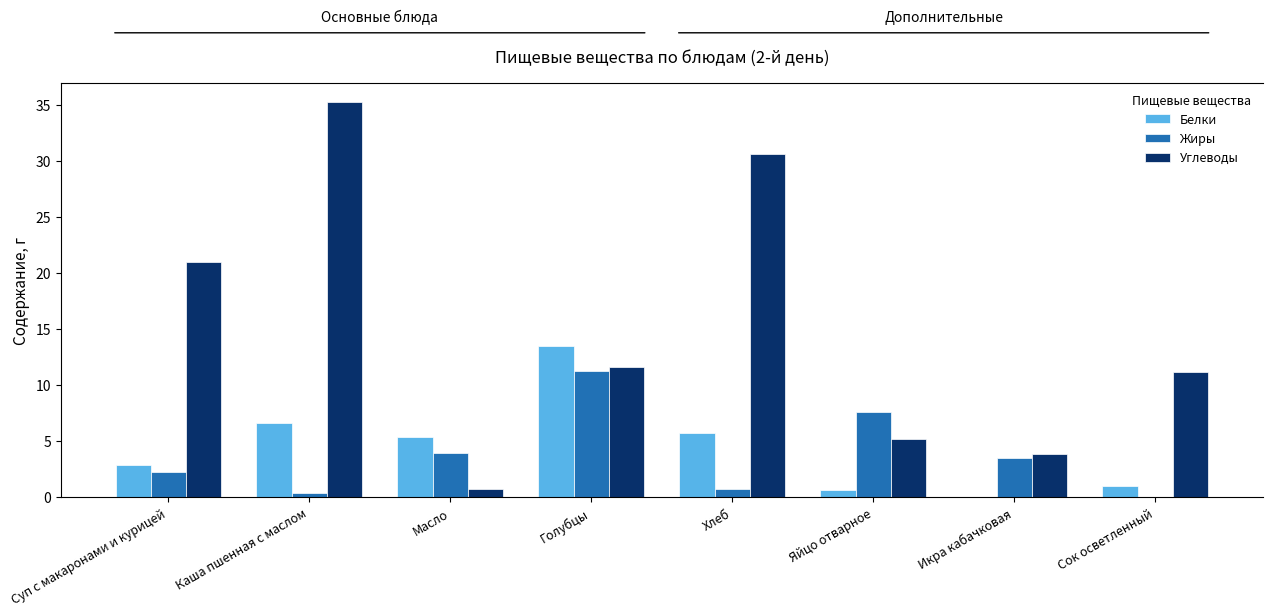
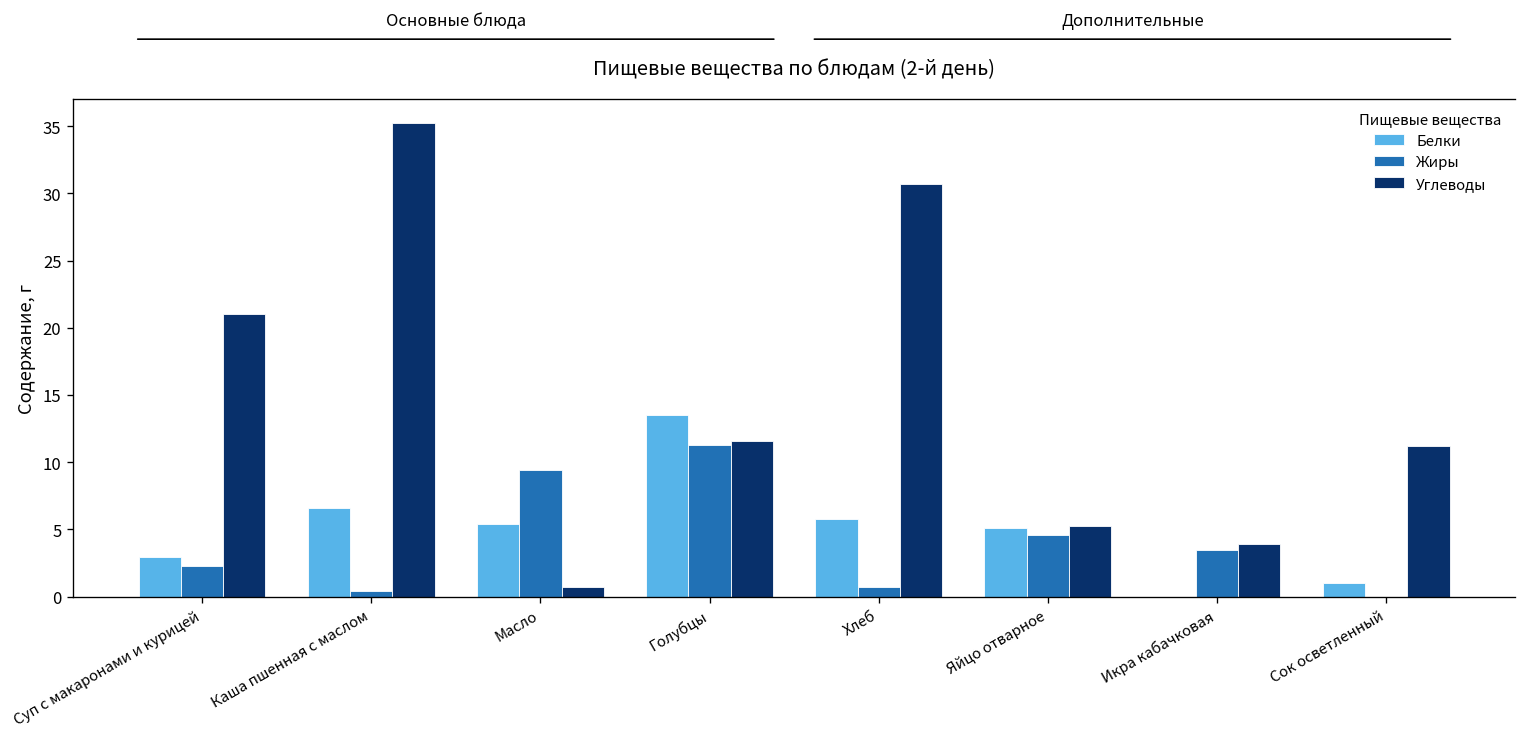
  {
    "Белки": {
      "Суп с макаронами и курицей": 2.9,
      "Каша пшенная с маслом": 6.6,
      "Масло": 5.4,
      "Голубцы": 13.5,
      "Хлеб": 5.8,
-     "Яйцо отварное": 0.6,
+     "Яйцо отварное": 5.1,
      "Икра кабачковая": 0.0,
      "Сок осветленный": 1.0
    },
    "Жиры": {
      "Суп с макаронами и курицей": 2.3,
      "Каша пшенная с маслом": 0.4,
-     "Масло": 4.0,
+     "Масло": 9.4,
      "Голубцы": 11.3,
      "Хлеб": 0.7,
-     "Яйцо отварное": 7.6,
+     "Яйцо отварное": 4.6,
      "Икра кабачковая": 3.5,
      "Сок осветленный": 0.0
    },
    "Углеводы": {
      "Суп с макаронами и курицей": 21.0,
      "Каша пшенная с маслом": 35.3,
      "Масло": 0.8,
      "Голубцы": 11.6,
      "Хлеб": 30.7,
      "Яйцо отварное": 5.2,
      "Икра кабачковая": 3.9,
      "Сок осветленный": 11.2
    }
  }
